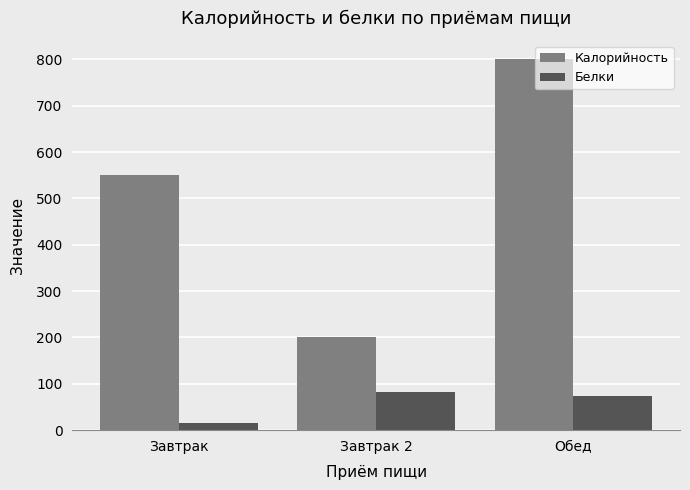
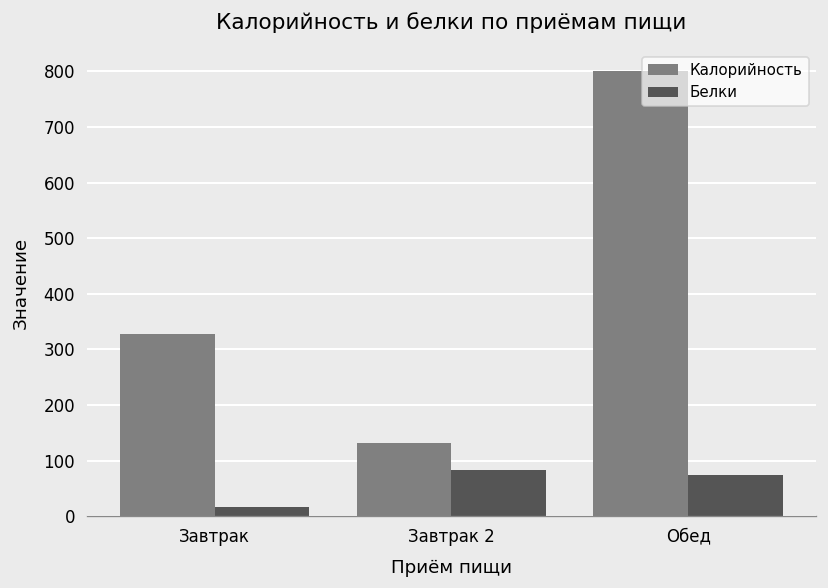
  {
    "Калорийность": {
-     "Завтрак": 550,
-     "Завтрак 2": 200,
+     "Завтрак": 330,
+     "Завтрак 2": 130,
      "Обед": 800
    },
    "Белки": {
      "Завтрак": 20,
      "Завтрак 2": 80,
      "Обед": 70
    }
  }
